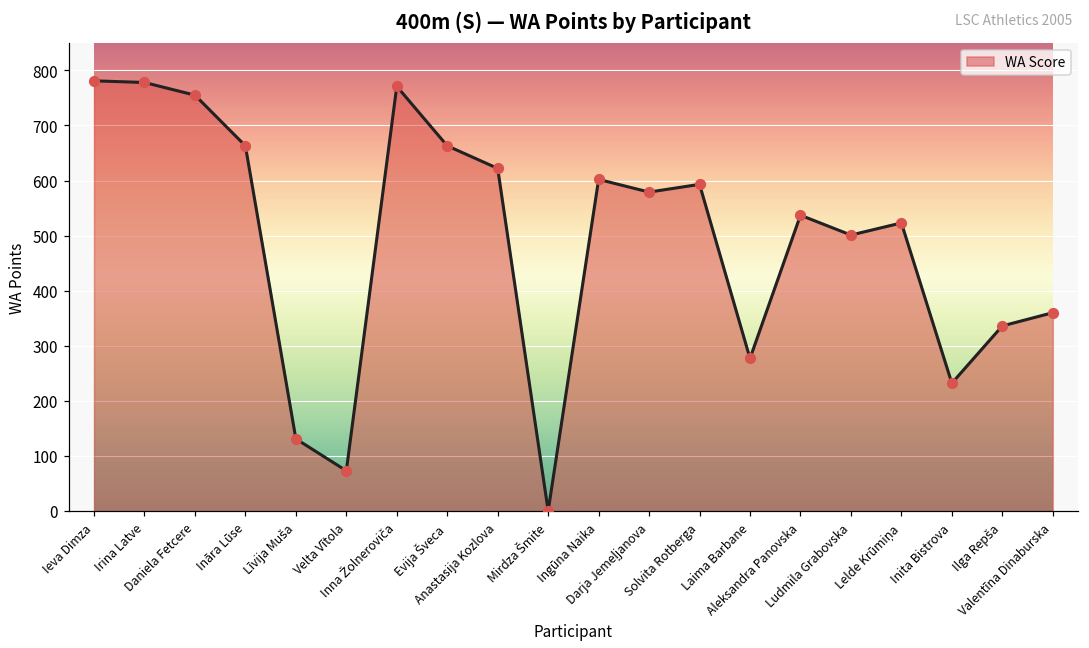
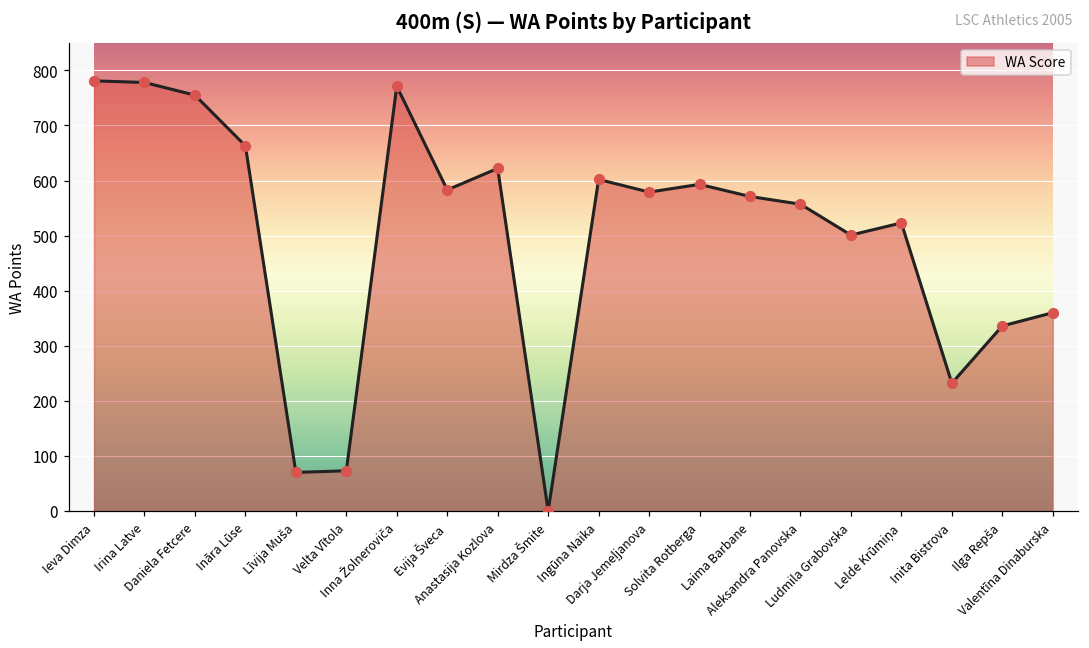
  {
    "Ieva Dimza": 780,
    "Irina Latve": 780,
    "Daniela Fetcere": 760,
    "Ināra Lūse": 660,
-   "Līvija Muša": 130,
+   "Līvija Muša": 70,
    "Velta Vītola": 70,
    "Inna Žolneroviča": 770,
-   "Evija Šveca": 660,
+   "Evija Šveca": 580,
    "Anastasija Kozlova": 620,
    "Mirdza Šmite": 0,
    "Ingūna Naika": 600,
    "Darja Jemeļjanova": 580,
    "Solvita Rotberga": 590,
-   "Laima Barbane": 280,
-   "Aleksandra Panovska": 540,
+   "Laima Barbane": 570,
+   "Aleksandra Panovska": 560,
    "Ludmila Grabovska": 500,
    "Lelde Krūmiņa": 520,
    "Inita Bistrova": 230,
    "Ilga Repša": 340,
    "Valentīna Dinaburska": 360
  }
